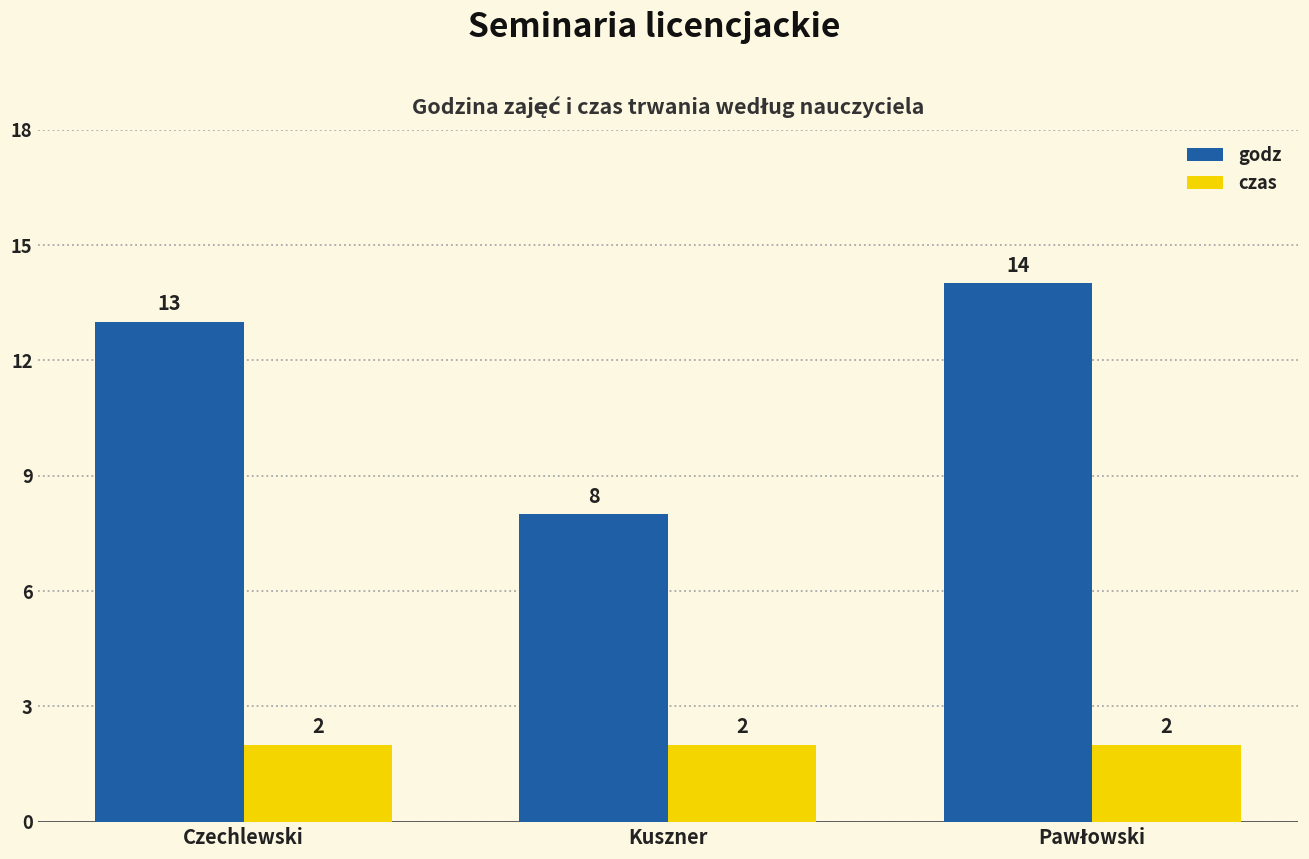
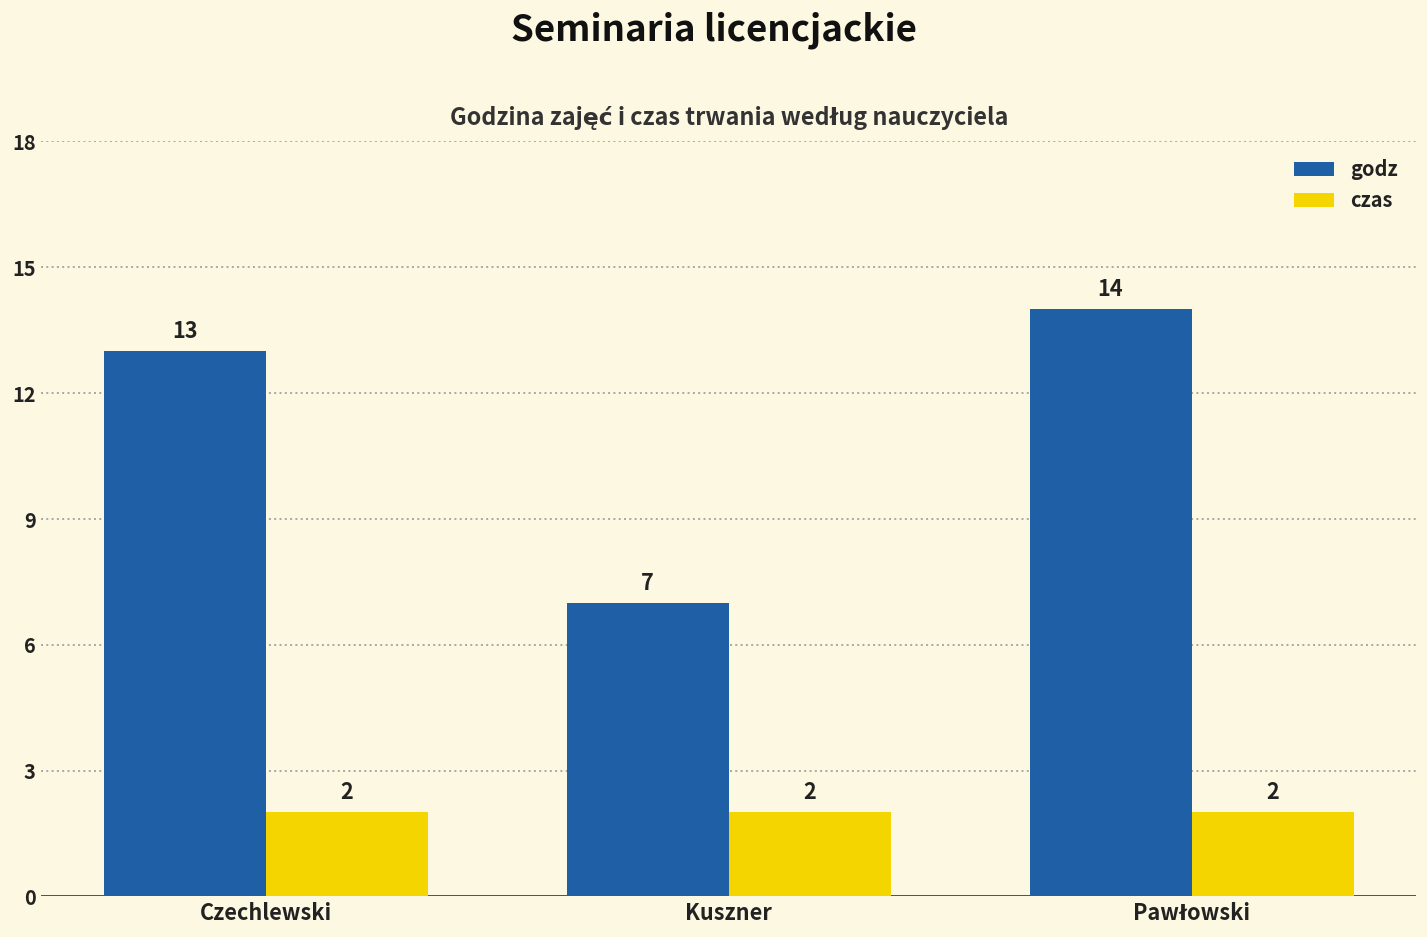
  {
    "godz": {
      "Czechlewski": 13,
-     "Kuszner": 8,
+     "Kuszner": 7,
      "Pawłowski": 14
    },
    "czas": {
      "Czechlewski": 2,
      "Kuszner": 2,
      "Pawłowski": 2
    }
  }
